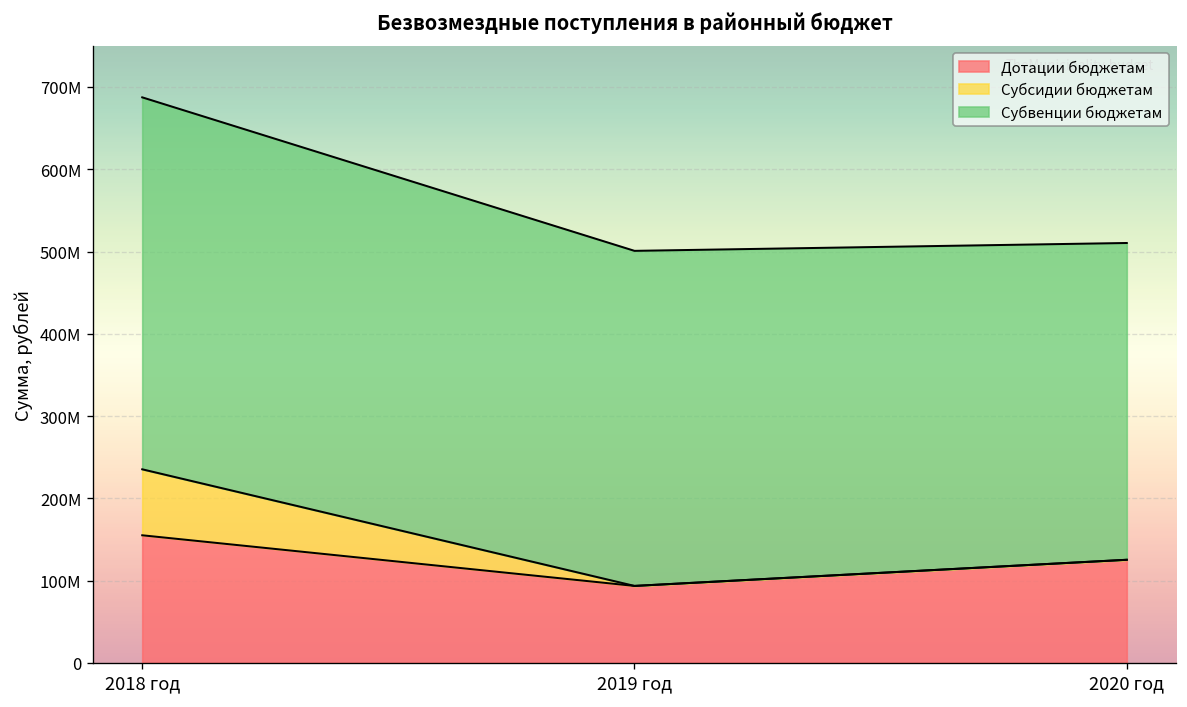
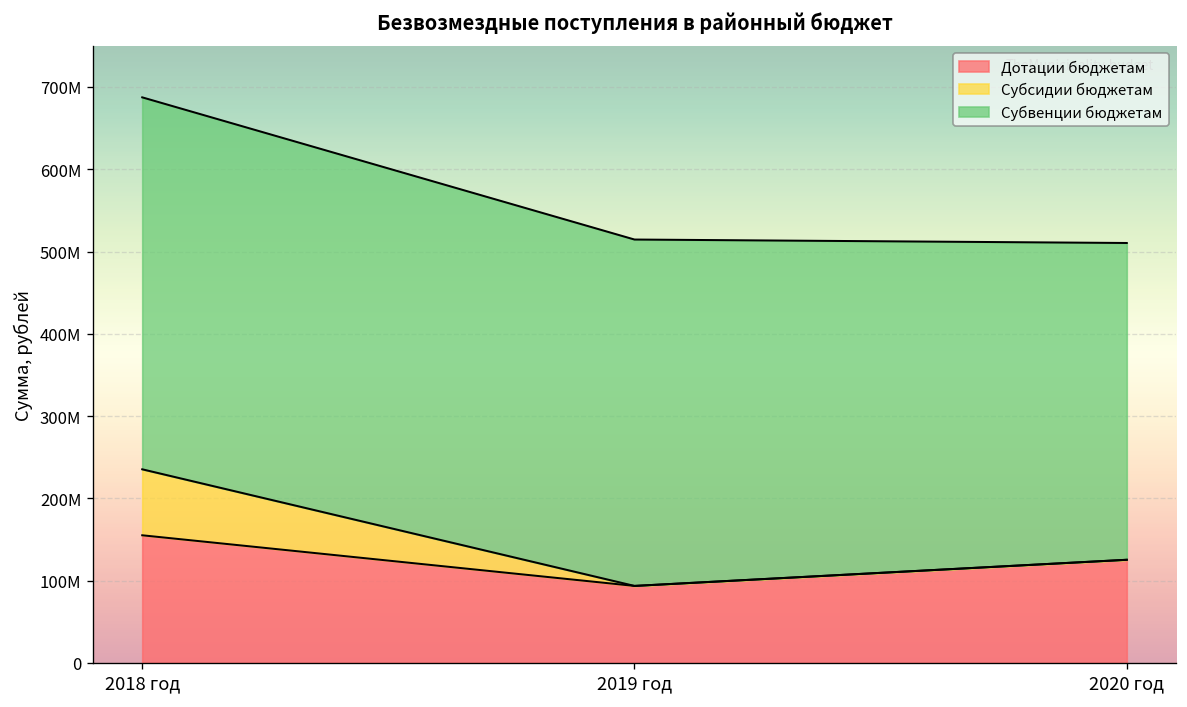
  {
    "Дотации бюджетам": {
      "2018 год": "160М"
    },
    "Субсидии бюджетам": {
      "2018 год": "80М"
    },
    "Субвенции бюджетам": {
      "2018 год": "450М",
-     "2019 год": "410М",
+     "2019 год": "420М",
      "2020 год": "390М"
    }
  }
